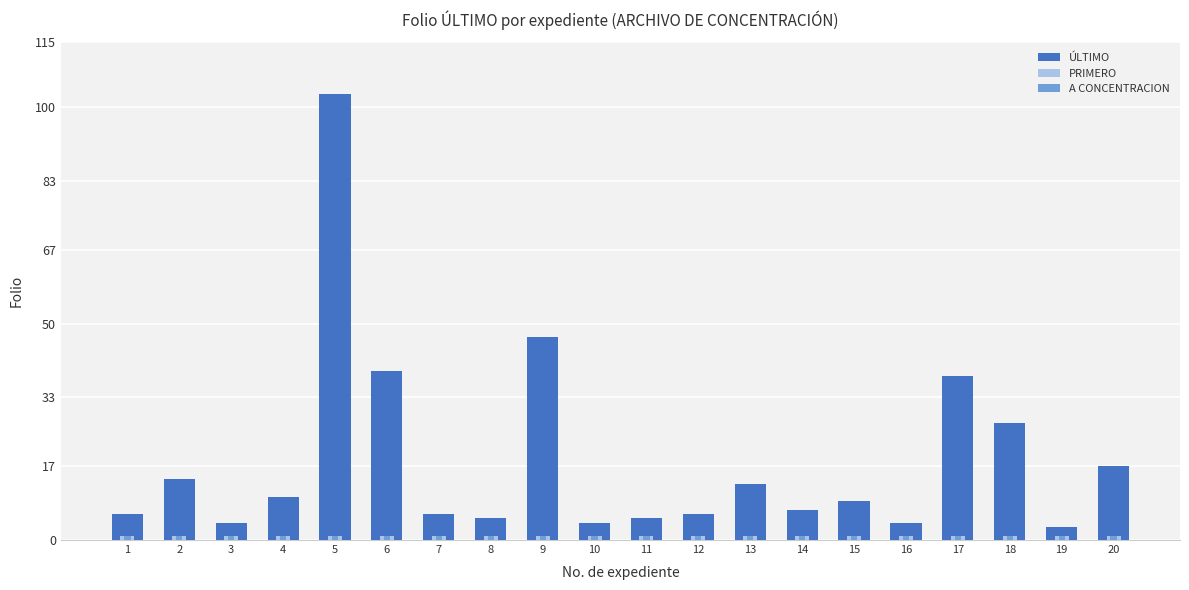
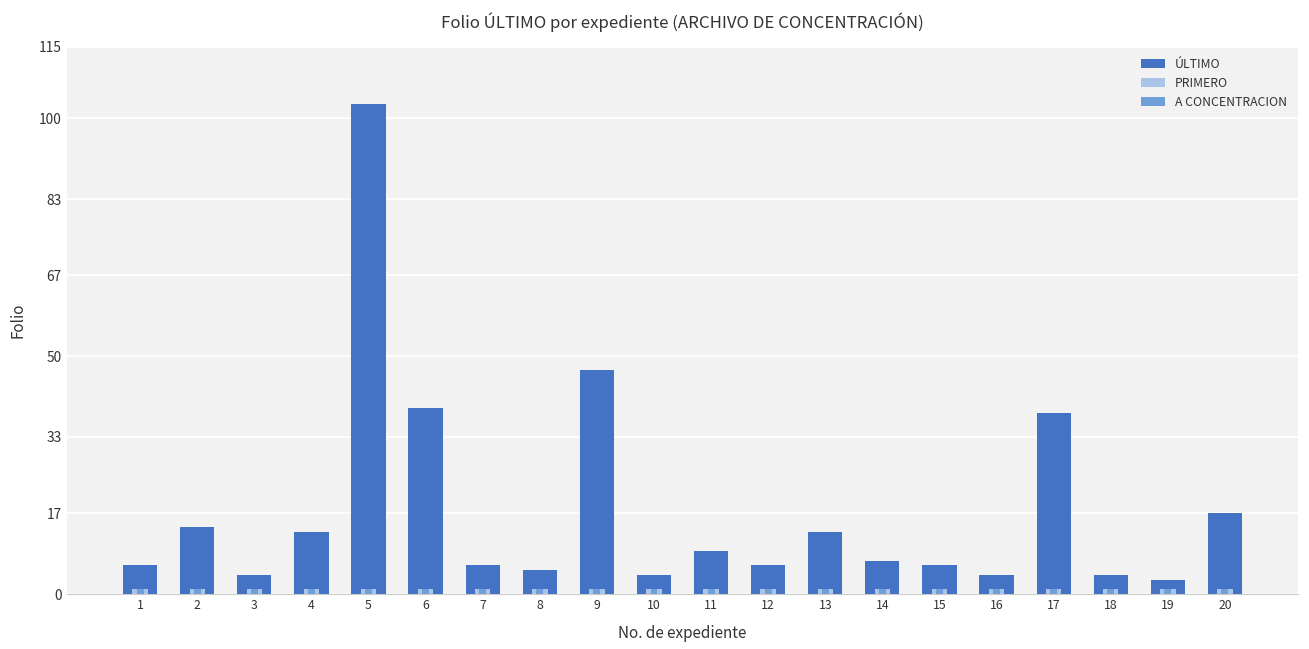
  {
    "ÚLTIMO": {
      "1": 6,
      "2": 14,
      "3": 4,
-     "4": 10,
+     "4": 13,
      "5": 103,
      "6": 39,
      "7": 6,
      "8": 5,
      "9": 47,
      "10": 4,
-     "11": 5,
+     "11": 9,
      "12": 6,
      "13": 13,
      "14": 7,
-     "15": 9,
+     "15": 6,
      "16": 4,
      "17": 38,
-     "18": 27,
+     "18": 4,
      "19": 3,
      "20": 17
    }
  }
